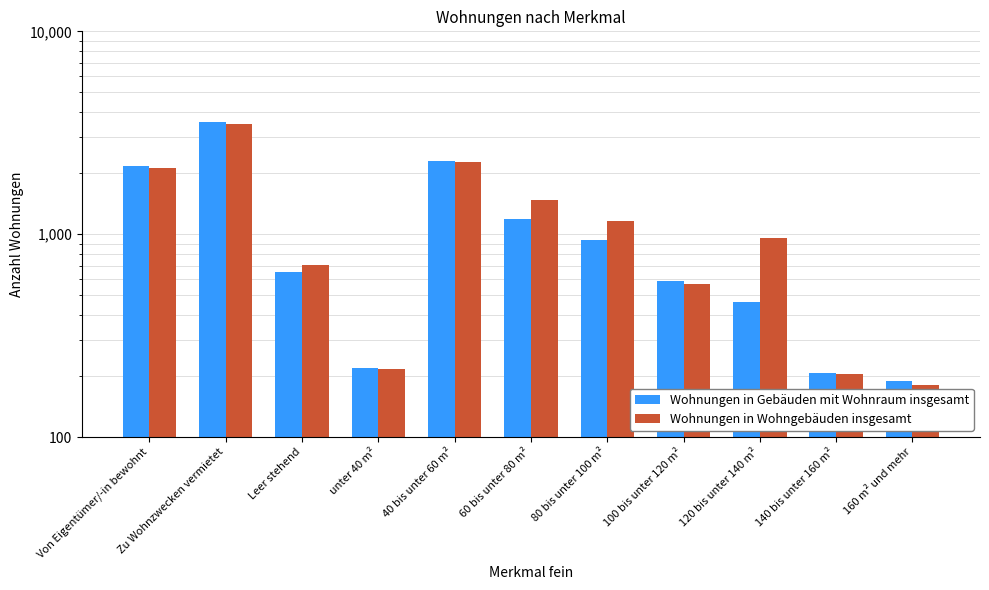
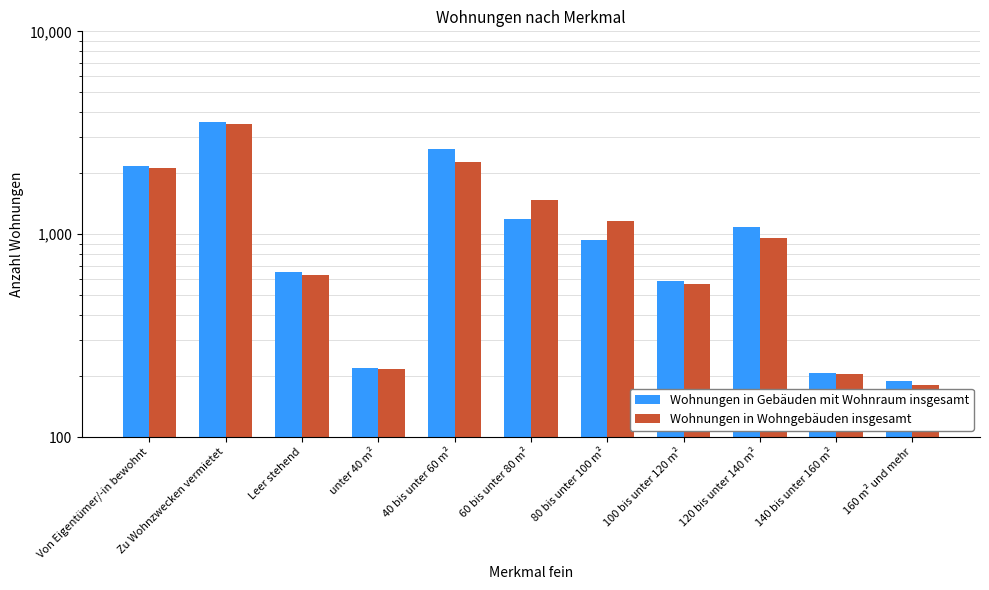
  {
    "Wohnungen in Gebäuden mit Wohnraum insgesamt": {
      "Von Eigentümer/-in bewohnt": "2,200",
      "Zu Wohnzwecken vermietet": "3,600",
      "Leer stehend": "650",
      "unter 40 m²": "220",
-     "40 bis unter 60 m²": "2,300",
+     "40 bis unter 60 m²": "2,600",
      "60 bis unter 80 m²": "1,200",
      "80 bis unter 100 m²": "900",
      "100 bis unter 120 m²": "590",
-     "120 bis unter 140 m²": "460",
+     "120 bis unter 140 m²": "1,100",
      "140 bis unter 160 m²": "210",
      "160 m² und mehr": "190"
    },
    "Wohnungen in Wohngebäuden insgesamt": {
      "Von Eigentümer/-in bewohnt": "2,100",
      "Zu Wohnzwecken vermietet": "3,500",
-     "Leer stehend": "700",
+     "Leer stehend": "630",
      "unter 40 m²": "220",
      "40 bis unter 60 m²": "2,300",
      "60 bis unter 80 m²": "1,500",
      "80 bis unter 100 m²": "1,200",
      "100 bis unter 120 m²": "570",
      "120 bis unter 140 m²": "1,000",
      "140 bis unter 160 m²": "200",
      "160 m² und mehr": "180"
    }
  }
